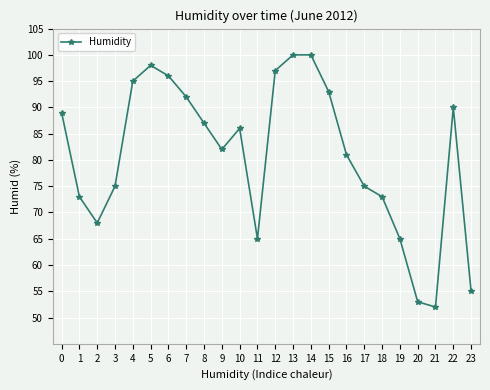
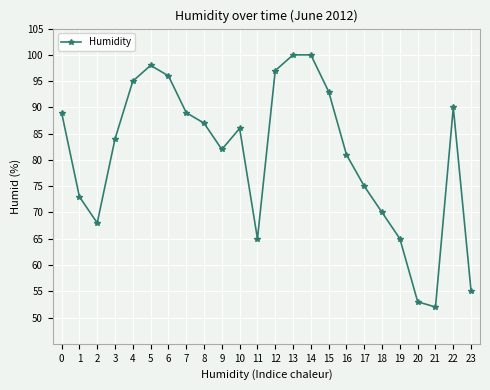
  {
    "0": 89,
    "1": 73,
    "2": 68,
-   "3": 75,
+   "3": 84,
    "4": 95,
    "5": 98,
    "6": 96,
-   "7": 92,
+   "7": 89,
    "8": 87,
    "9": 82,
    "10": 86,
    "11": 65,
    "12": 97,
    "13": 100,
    "14": 100,
    "15": 93,
    "16": 81,
    "17": 75,
-   "18": 73,
+   "18": 70,
    "19": 65,
    "20": 53,
    "21": 52,
    "22": 90,
    "23": 55
  }
